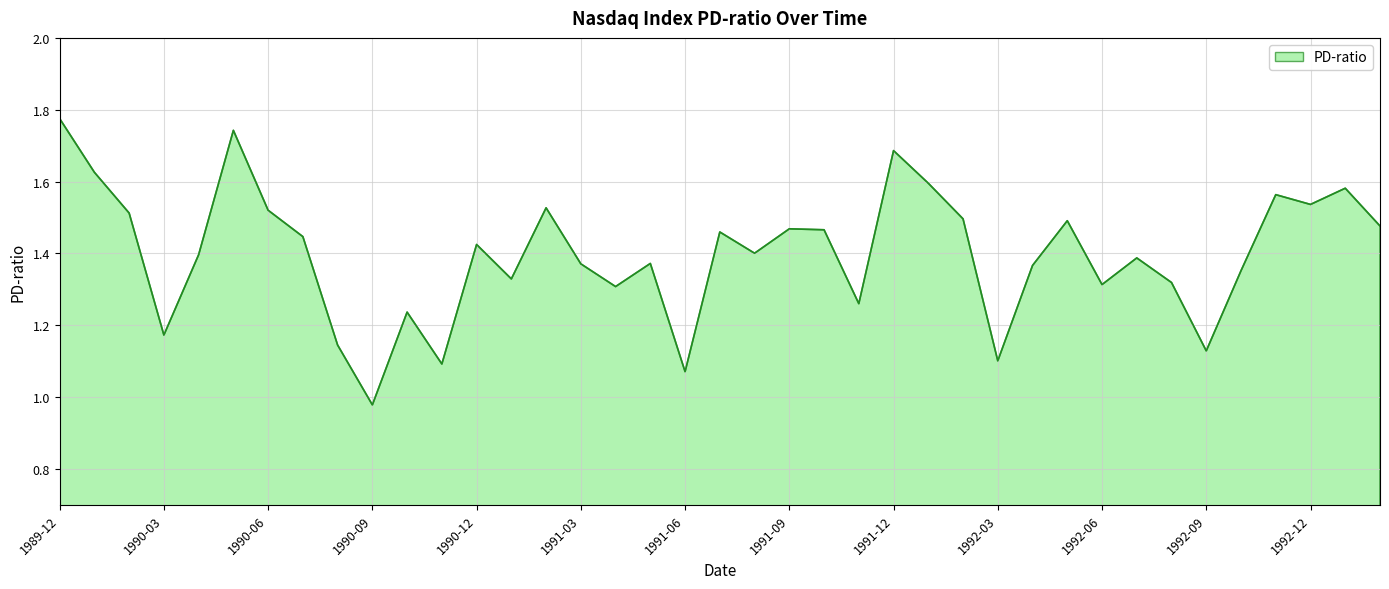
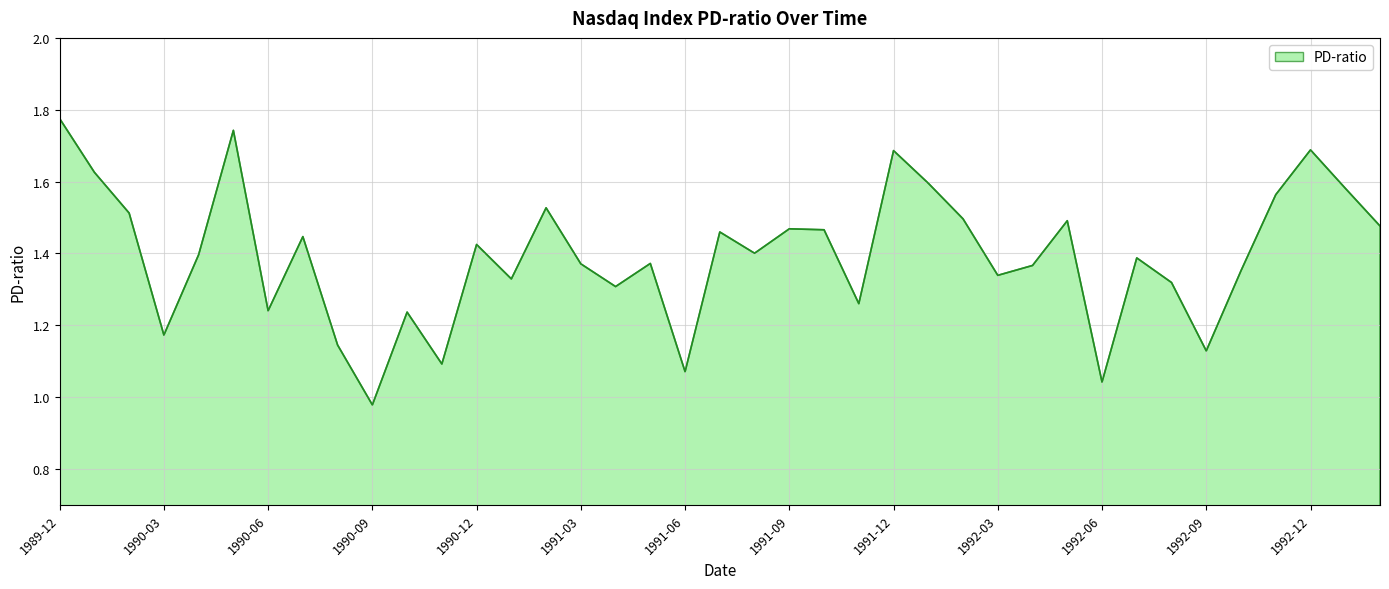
  {
    "1989-12": 1.78,
    "1990-03": 1.17,
-   "1990-06": 1.52,
+   "1990-06": 1.24,
    "1990-09": 0.98,
    "1990-12": 1.42,
    "1991-03": 1.37,
    "1991-06": 1.07,
    "1991-09": 1.47,
    "1991-12": 1.69,
-   "1992-03": 1.10,
-   "1992-06": 1.31,
+   "1992-03": 1.34,
+   "1992-06": 1.04,
    "1992-09": 1.13,
-   "1992-12": 1.54
+   "1992-12": 1.69
  }
